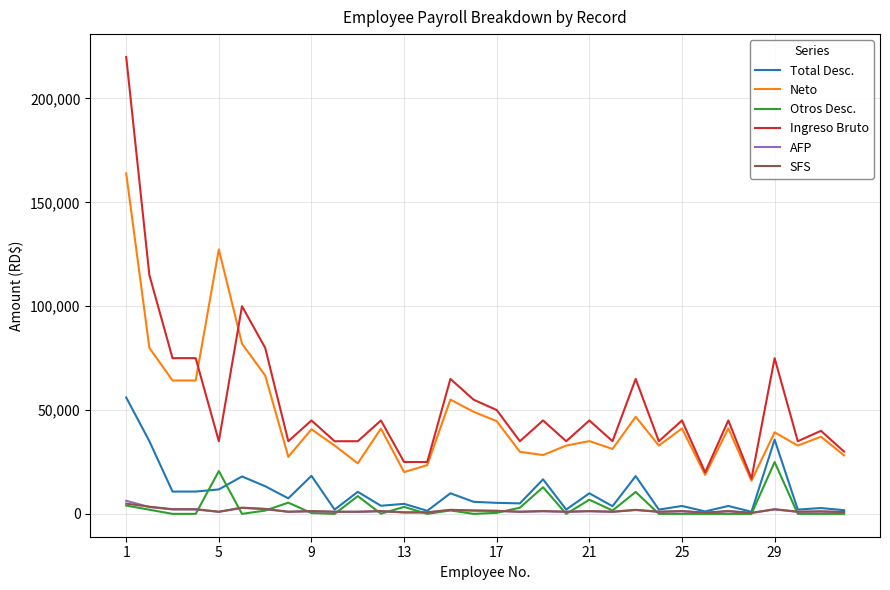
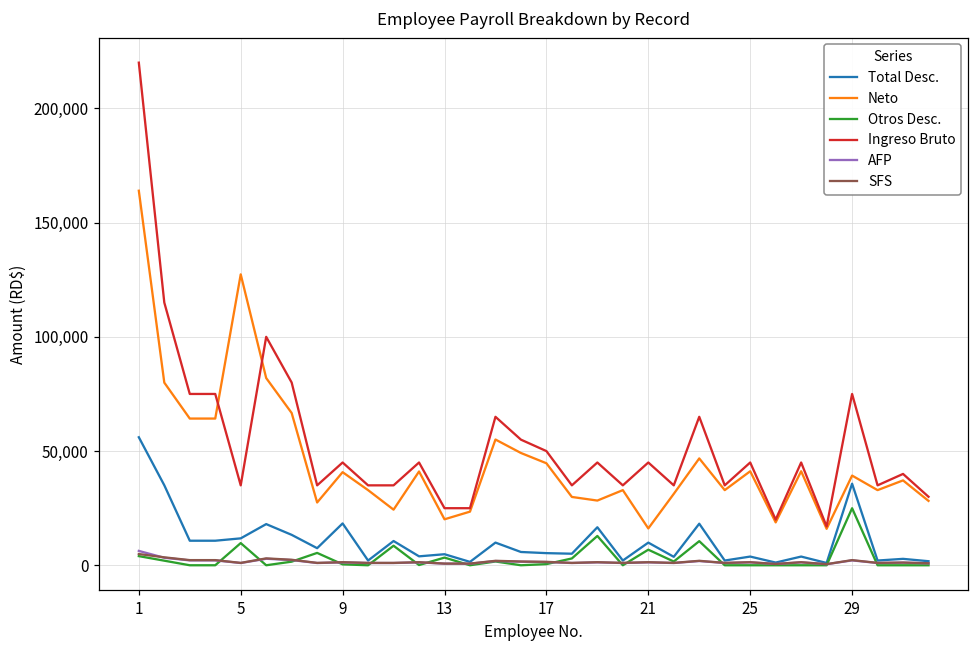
  {
    "Total Desc.": {
      "1": "56,000",
      "5": "12,000",
      "9": "18,000",
      "13": "5,000",
      "17": "5,000",
      "21": "10,000",
      "25": "4,000",
      "29": "36,000"
    },
    "Neto": {
      "1": "164,000",
      "5": "127,000",
      "9": "41,000",
      "13": "20,000",
      "17": "45,000",
-     "21": "35,000",
+     "21": "16,000",
      "25": "41,000",
      "29": "39,000"
    },
    "Otros Desc.": {
-     "5": "21,000",
+     "5": "10,000",
      "13": "3,000",
      "21": "7,000",
      "25": "0",
      "29": "25,000"
    },
    "Ingreso Bruto": {
      "1": "220,000",
      "5": "35,000",
      "9": "45,000",
      "13": "25,000",
      "17": "50,000",
      "21": "45,000",
      "25": "45,000",
      "29": "75,000"
    },
    "AFP": {
      "1": "6,000"
    }
  }
